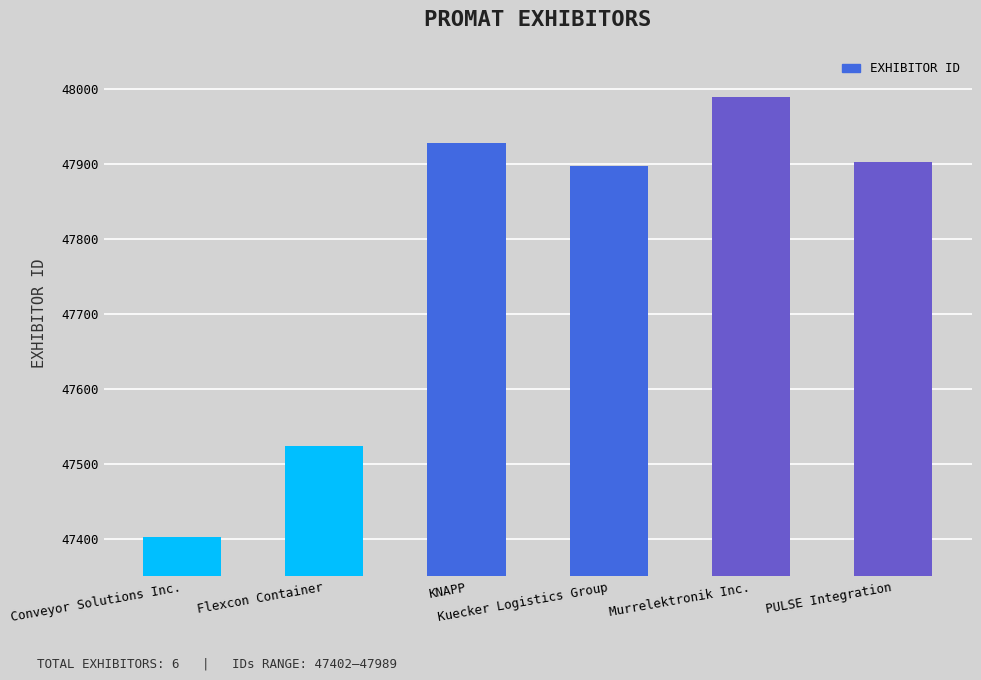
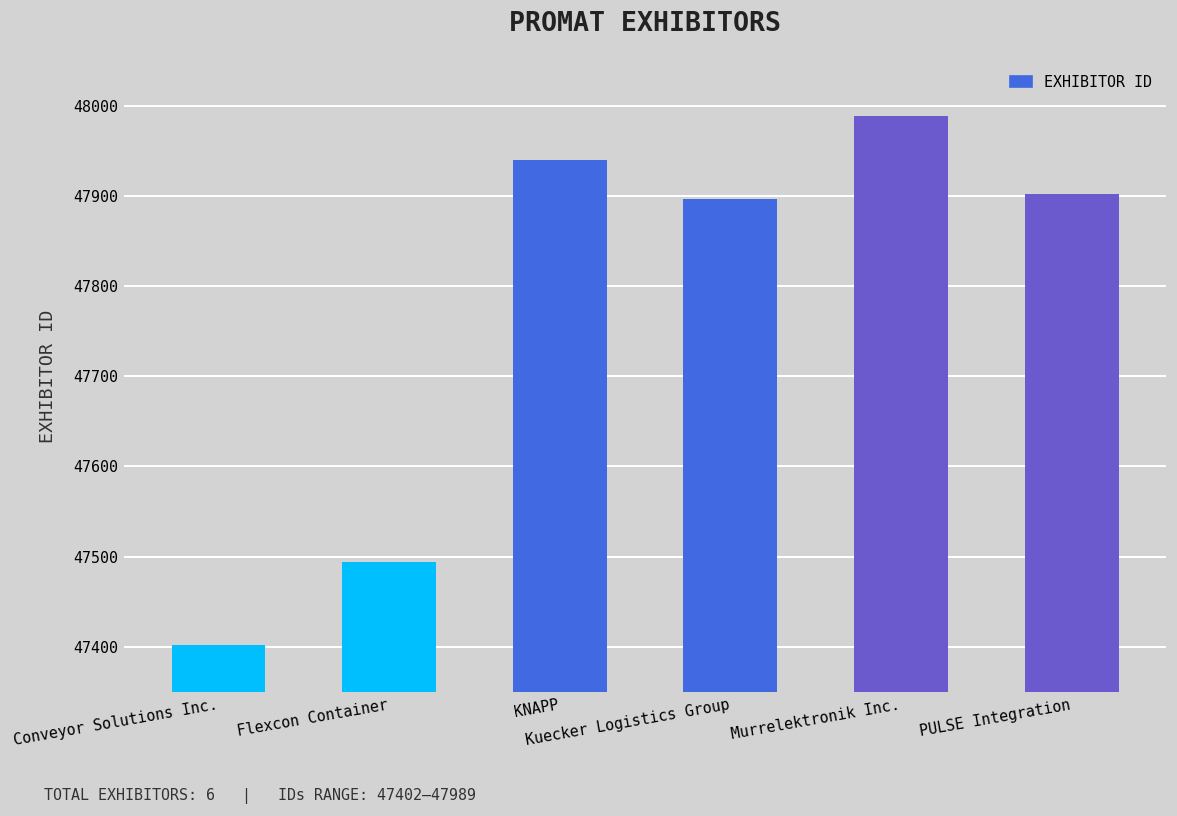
  {
    "Conveyor Solutions Inc.": 47400,
-   "Flexcon Container": 47520,
-   "KNAPP": 47930,
+   "Flexcon Container": 47490,
+   "KNAPP": 47940,
    "Kuecker Logistics Group": 47900,
    "Murrelektronik Inc.": 47990,
    "PULSE Integration": 47900
  }
